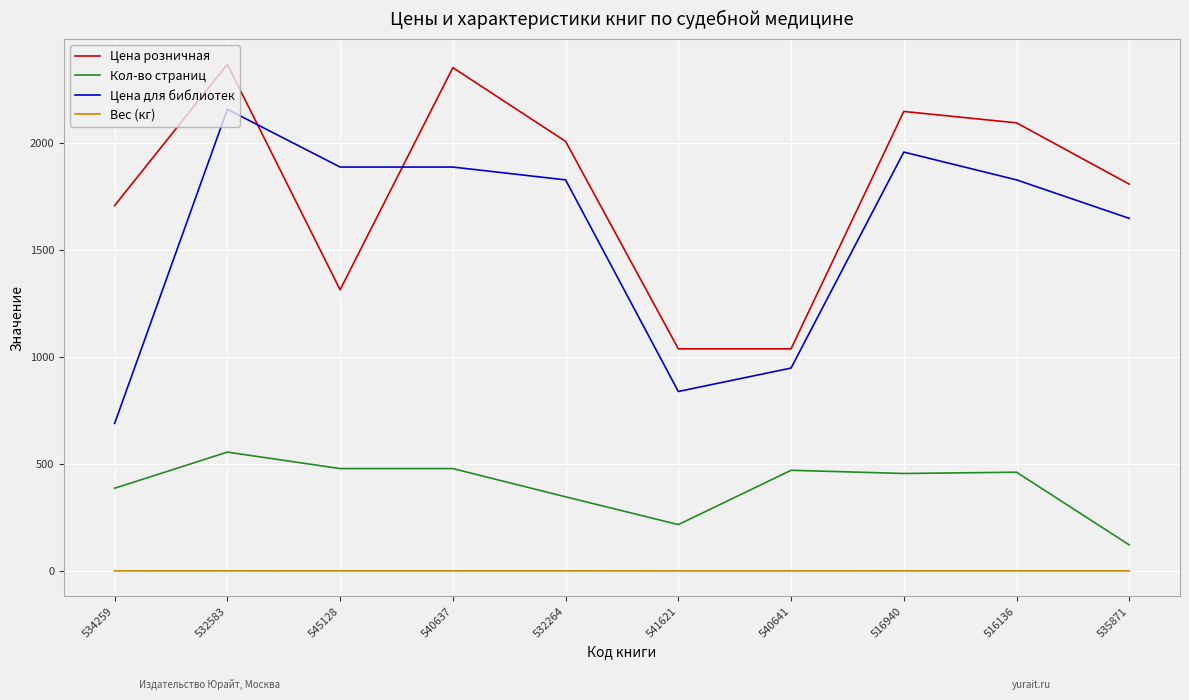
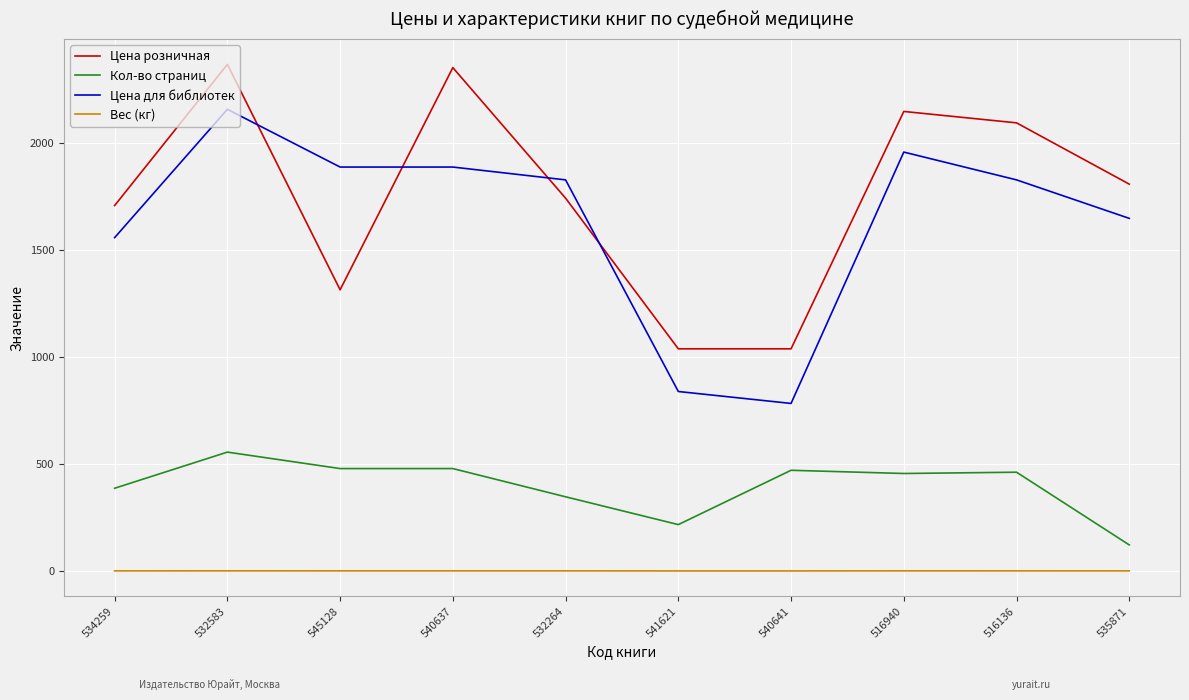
  {
    "Цена розничная": {
      "534259": 1710,
      "545128": 1320,
      "540637": 2350,
-     "532264": 2010,
+     "532264": 1740,
      "541621": 1040,
      "540641": 1040,
      "516940": 2150,
      "516136": 2100,
      "535871": 1810
    },
    "Кол-во страниц": {
      "534259": 390,
      "532583": 560,
      "545128": 480,
      "540637": 480,
      "532264": 350,
      "541621": 220,
      "540641": 470,
      "516940": 460,
      "516136": 460,
      "535871": 120
    },
    "Цена для библиотек": {
-     "534259": 690,
+     "534259": 1560,
      "545128": 1890,
      "540637": 1890,
      "532264": 1830,
      "541621": 840,
-     "540641": 950,
+     "540641": 780,
      "516940": 1960,
      "516136": 1830,
      "535871": 1650
    },
    "Вес (кг)": {
      "534259": 0,
      "532583": 0,
      "545128": 0,
      "540637": 0,
      "532264": 0,
      "541621": 0,
      "540641": 0,
      "516940": 0,
      "516136": 0,
      "535871": 0
    }
  }
